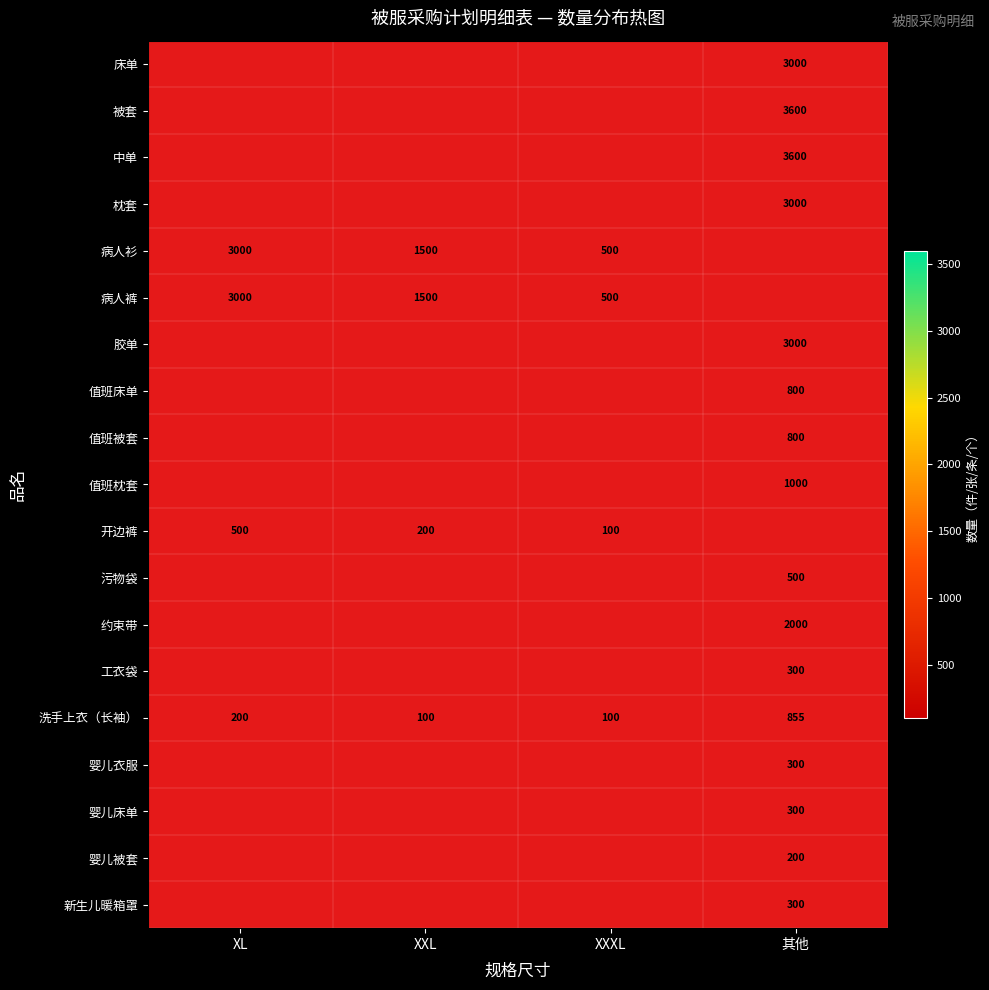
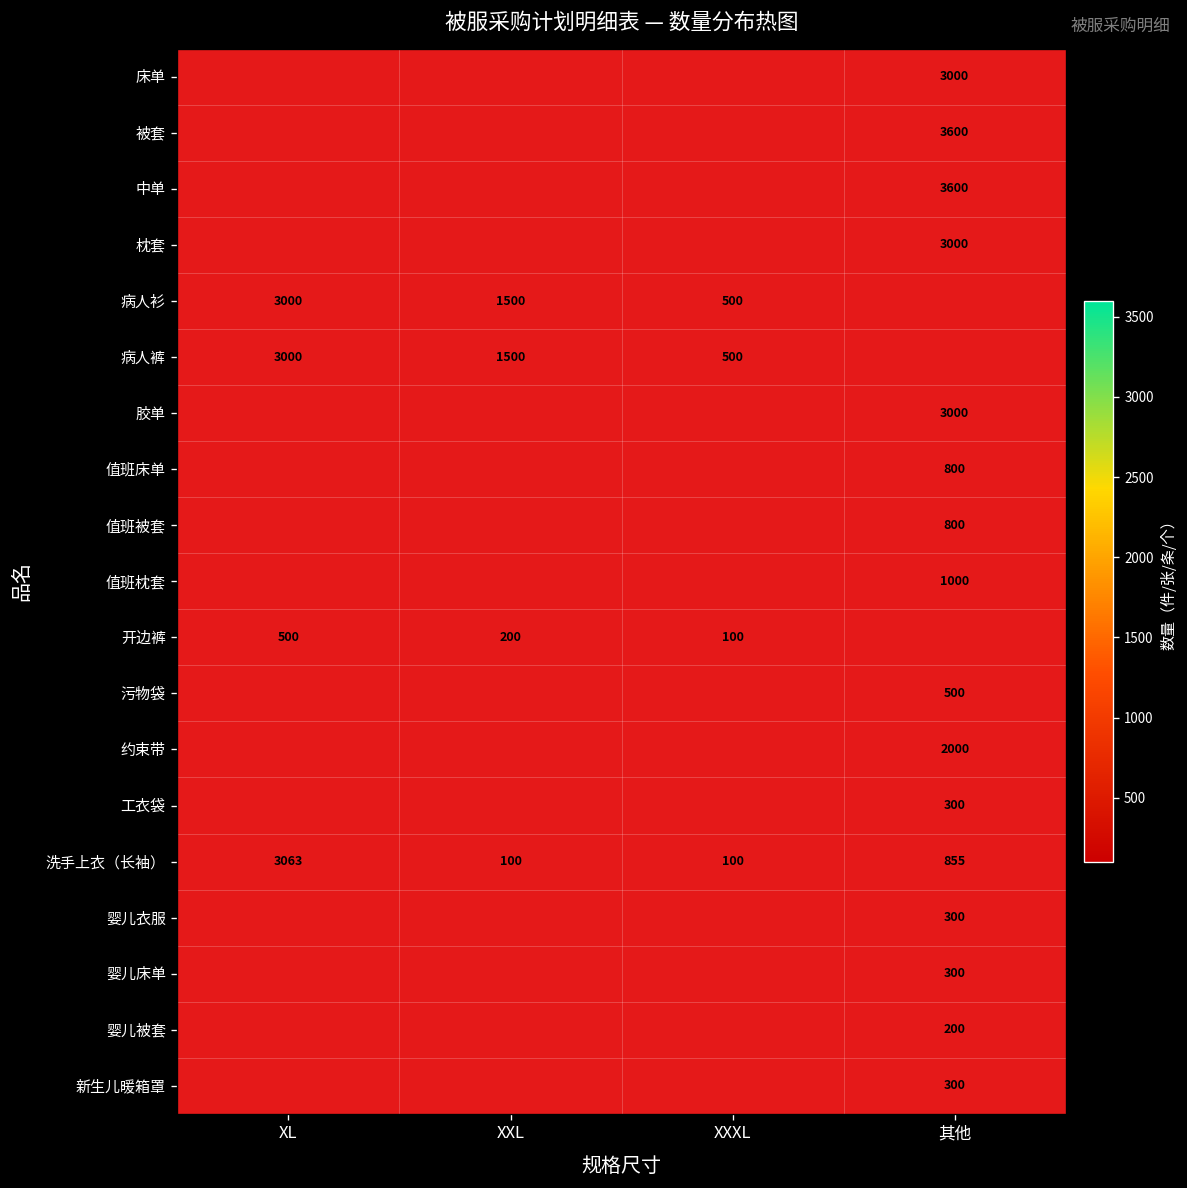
  {
    "床单": {
      "其他": 3000
    },
    "被套": {
      "其他": 3600
    },
    "中单": {
      "其他": 3600
    },
    "枕套": {
      "其他": 3000
    },
    "病人衫": {
      "XL": 3000,
      "XXL": 1500,
      "XXXL": 500
    },
    "病人裤": {
      "XL": 3000,
      "XXL": 1500,
      "XXXL": 500
    },
    "胶单": {
      "其他": 3000
    },
    "值班床单": {
      "其他": 800
    },
    "值班被套": {
      "其他": 800
    },
    "值班枕套": {
      "其他": 1000
    },
    "开边裤": {
      "XL": 500,
      "XXL": 200,
      "XXXL": 100
    },
    "污物袋": {
      "其他": 500
    },
    "约束带": {
      "其他": 2000
    },
    "工衣袋": {
      "其他": 300
    },
    "洗手上衣（长袖）": {
-     "XL": 200,
+     "XL": 3063,
      "XXL": 100,
      "XXXL": 100,
      "其他": 855
    },
    "婴儿衣服": {
      "其他": 300
    },
    "婴儿床单": {
      "其他": 300
    },
    "婴儿被套": {
      "其他": 200
    },
    "新生儿暖箱罩": {
      "其他": 300
    }
  }
